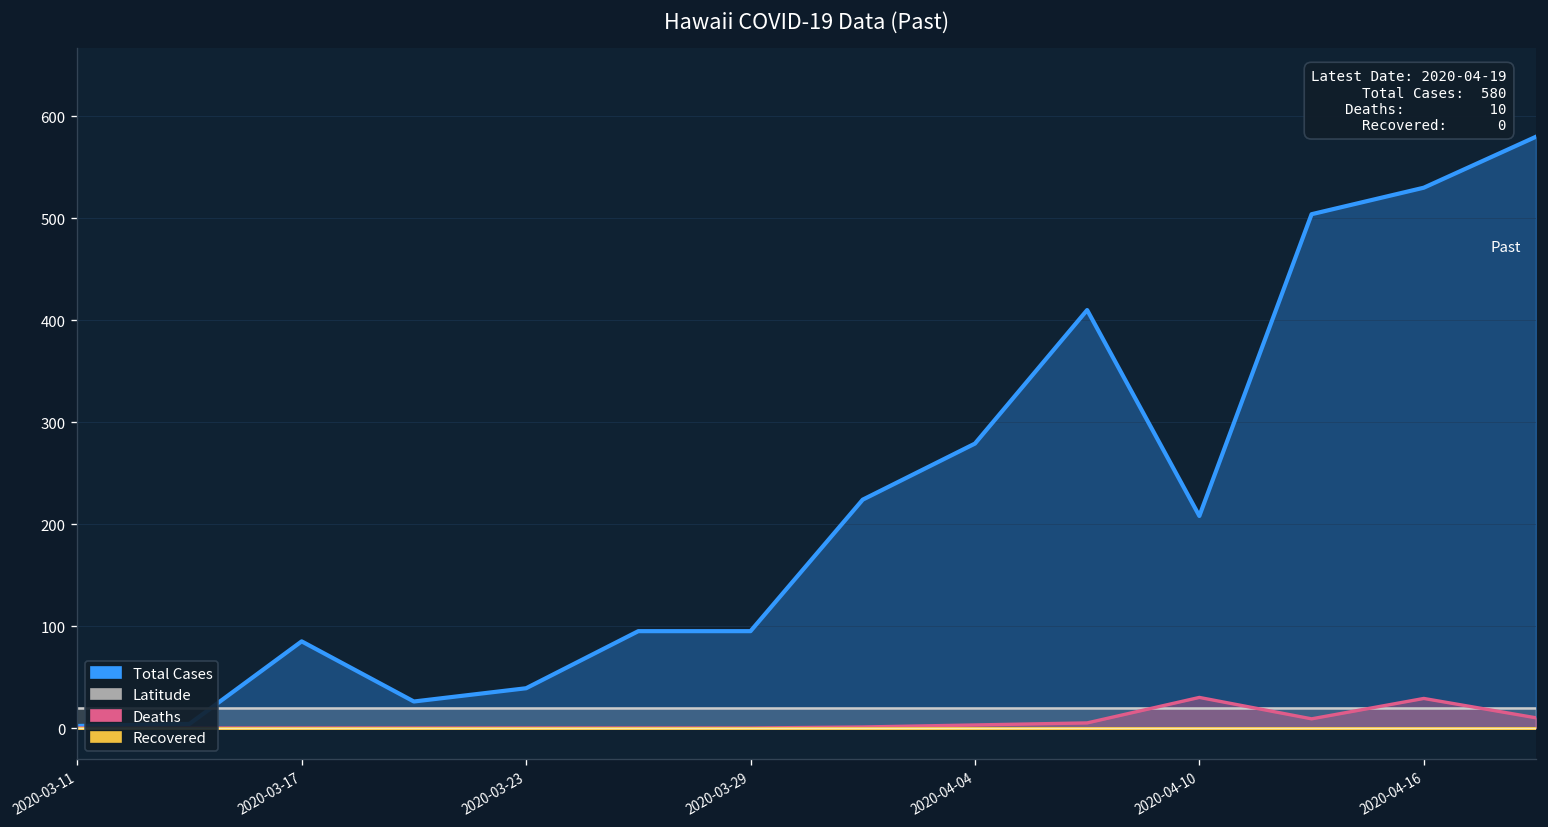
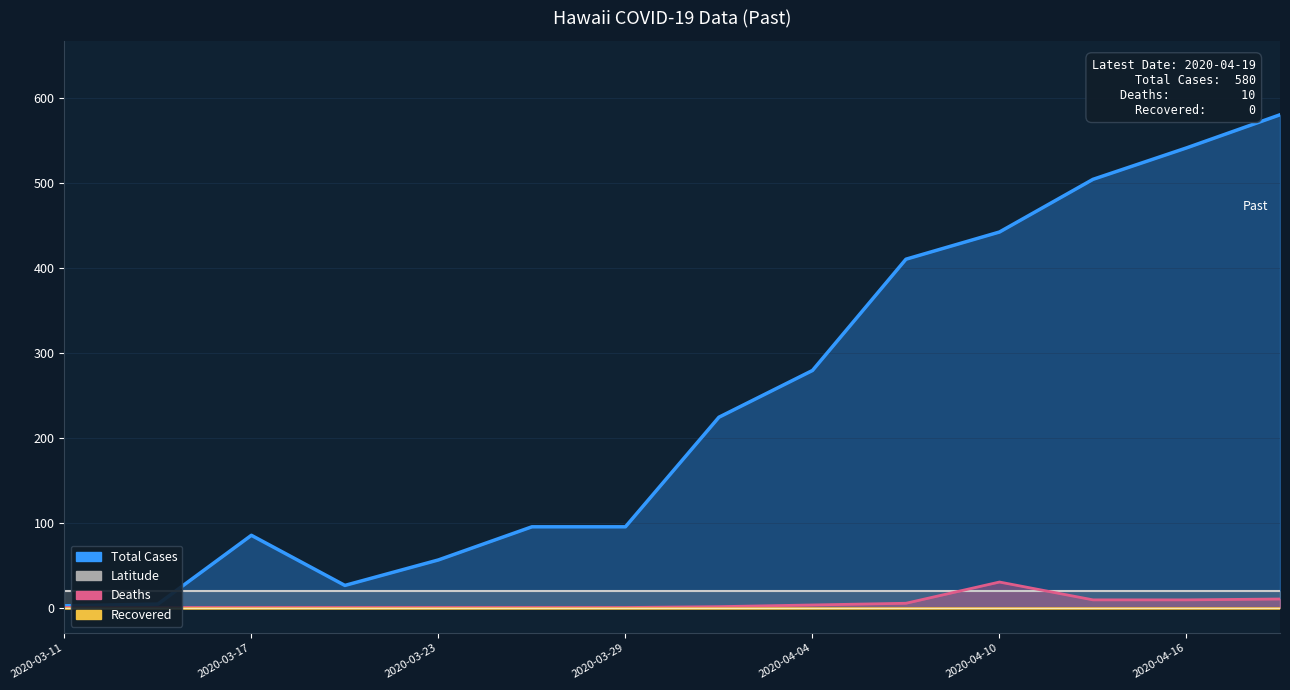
  {
    "Total Cases": {
      "2020-03-17": 90,
-     "2020-03-23": 40,
+     "2020-03-23": 60,
      "2020-03-29": 100,
      "2020-04-04": 280,
-     "2020-04-10": 210,
-     "2020-04-16": 530
+     "2020-04-10": 440,
+     "2020-04-16": 540
    },
    "Latitude": {
      "2020-03-11": 20,
      "2020-03-17": 20,
      "2020-03-23": 20,
      "2020-03-29": 20,
      "2020-04-04": 20,
      "2020-04-10": 20,
      "2020-04-16": 20
    },
    "Deaths": {
      "2020-04-10": 30,
-     "2020-04-16": 30
+     "2020-04-16": 10
    },
    "Recovered": {
      "2020-04-10": 0,
      "2020-04-16": 0
    }
  }
